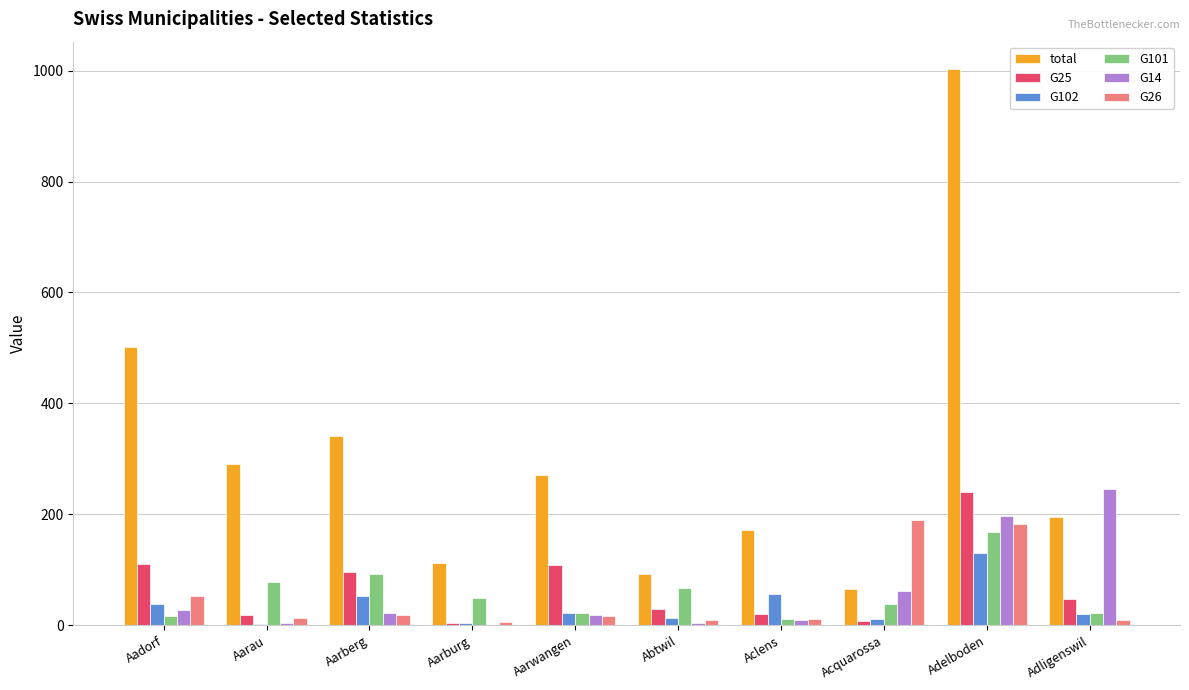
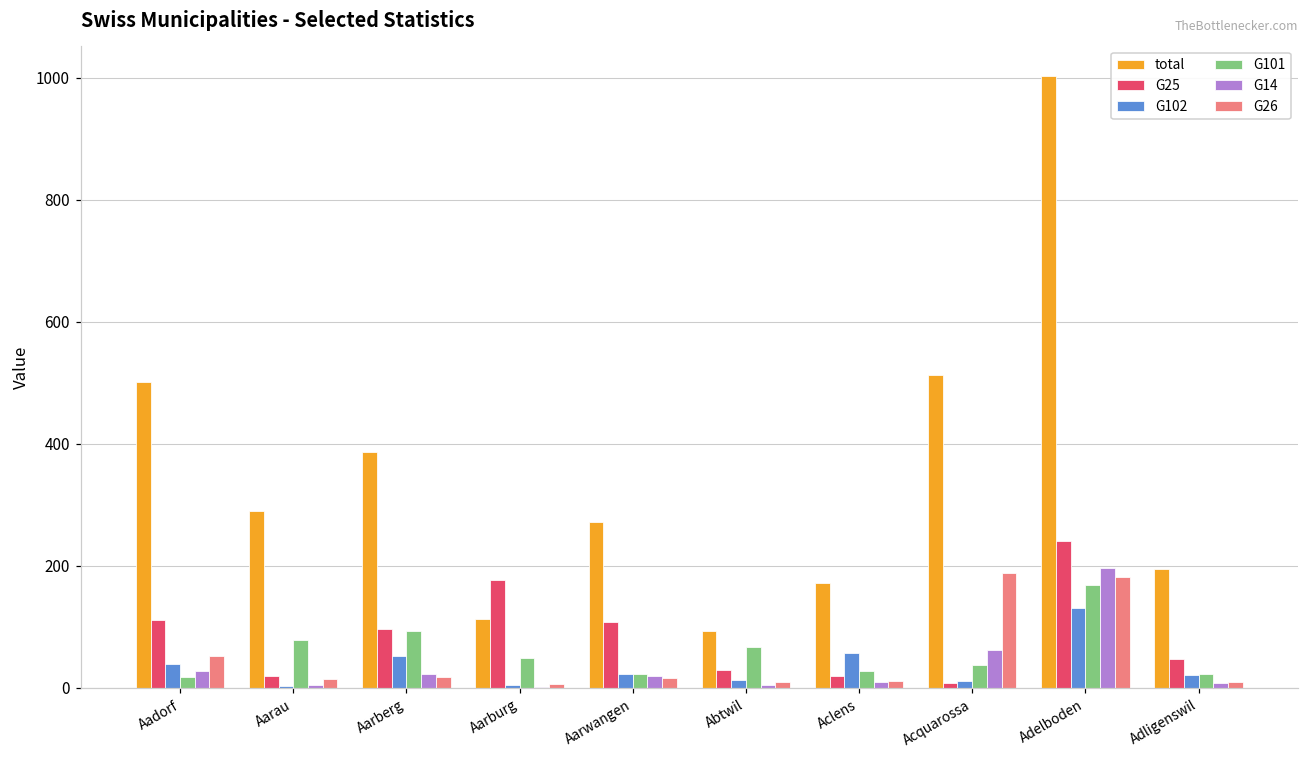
  {
    "total": {
      "Aadorf": 500,
      "Aarau": 290,
-     "Aarberg": 340,
+     "Aarberg": 390,
      "Aarburg": 110,
      "Aarwangen": 270,
      "Abtwil": 90,
      "Aclens": 170,
-     "Acquarossa": 70,
+     "Acquarossa": 510,
      "Adelboden": 1000,
      "Adligenswil": 200
    },
    "G25": {
      "Aadorf": 110,
      "Aarau": 20,
      "Aarberg": 100,
-     "Aarburg": 10,
+     "Aarburg": 180,
      "Aarwangen": 110,
      "Abtwil": 30,
      "Aclens": 20,
      "Acquarossa": 10,
      "Adelboden": 240,
      "Adligenswil": 50
    },
    "G102": {
      "Aadorf": 40,
      "Aarberg": 50,
      "Aarwangen": 20,
      "Abtwil": 10,
      "Aclens": 60,
      "Acquarossa": 10,
      "Adelboden": 130,
      "Adligenswil": 20
    },
    "G101": {
      "Aadorf": 20,
      "Aarau": 80,
      "Aarberg": 90,
      "Aarburg": 50,
      "Aarwangen": 20,
      "Abtwil": 70,
-     "Aclens": 10,
+     "Aclens": 30,
      "Acquarossa": 40,
      "Adelboden": 170,
      "Adligenswil": 20
    },
    "G14": {
      "Aadorf": 30,
      "Aarau": 10,
      "Aarberg": 20,
      "Aarwangen": 20,
      "Aclens": 10,
      "Acquarossa": 60,
      "Adelboden": 200,
-     "Adligenswil": 250
+     "Adligenswil": 10
    },
    "G26": {
      "Aadorf": 50,
      "Aarau": 10,
      "Aarberg": 20,
      "Aarburg": 10,
      "Aarwangen": 20,
      "Abtwil": 10,
      "Aclens": 10,
      "Acquarossa": 190,
      "Adelboden": 180,
      "Adligenswil": 10
    }
  }
